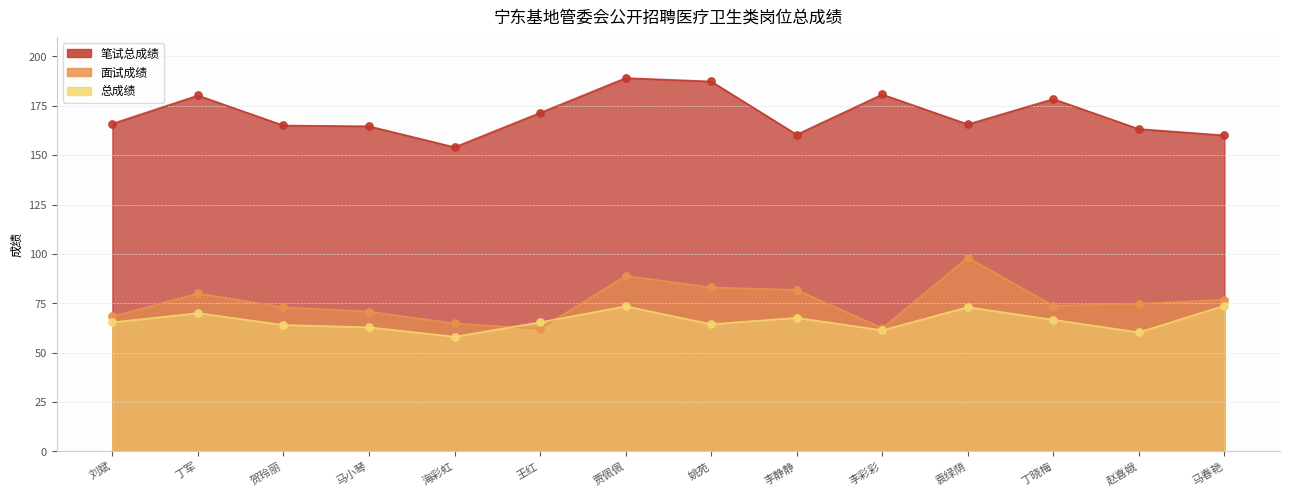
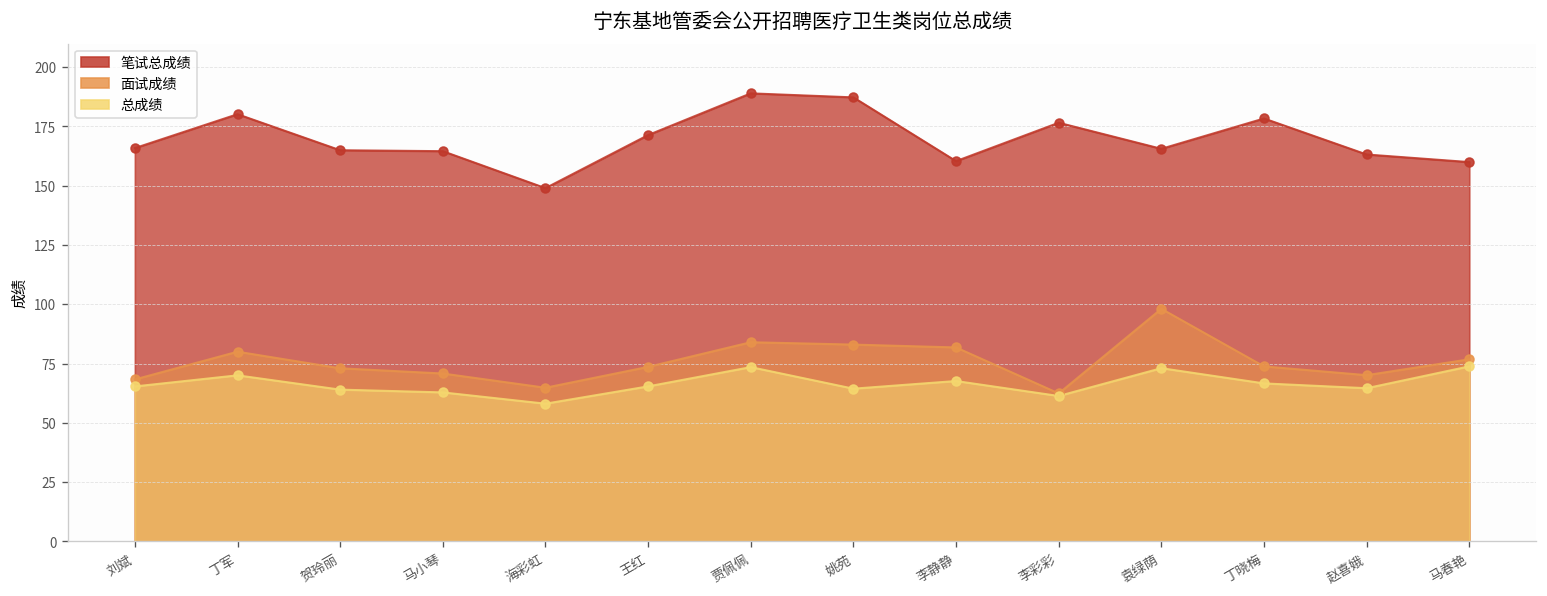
  {
    "笔试总成绩": {
      "刘斌": 166,
      "丁军": 180,
      "贺玲丽": 165,
      "马小琴": 165,
-     "海彩虹": 154,
+     "海彩虹": 149,
      "王红": 171,
      "贾佩佩": 189,
      "姚苑": 187,
      "李静静": 160,
-     "李彩彩": 181,
+     "李彩彩": 177,
      "袁绿荫": 166,
      "丁晓梅": 178,
      "赵喜娥": 163,
      "马春艳": 160
    },
    "面试成绩": {
      "刘斌": 68,
      "丁军": 80,
      "贺玲丽": 73,
      "马小琴": 71,
      "海彩虹": 65,
-     "王红": 62,
-     "贾佩佩": 89,
+     "王红": 74,
+     "贾佩佩": 84,
      "姚苑": 83,
      "李静静": 82,
      "袁绿荫": 98,
      "丁晓梅": 74,
-     "赵喜娥": 75,
+     "赵喜娥": 70,
      "马春艳": 77
    },
    "总成绩": {
      "刘斌": 65,
      "丁军": 70,
      "贺玲丽": 64,
      "马小琴": 63,
      "海彩虹": 58,
      "王红": 65,
      "贾佩佩": 74,
      "姚苑": 64,
      "李静静": 68,
      "袁绿荫": 73,
      "丁晓梅": 67,
-     "赵喜娥": 60,
+     "赵喜娥": 65,
      "马春艳": 74
    }
  }
